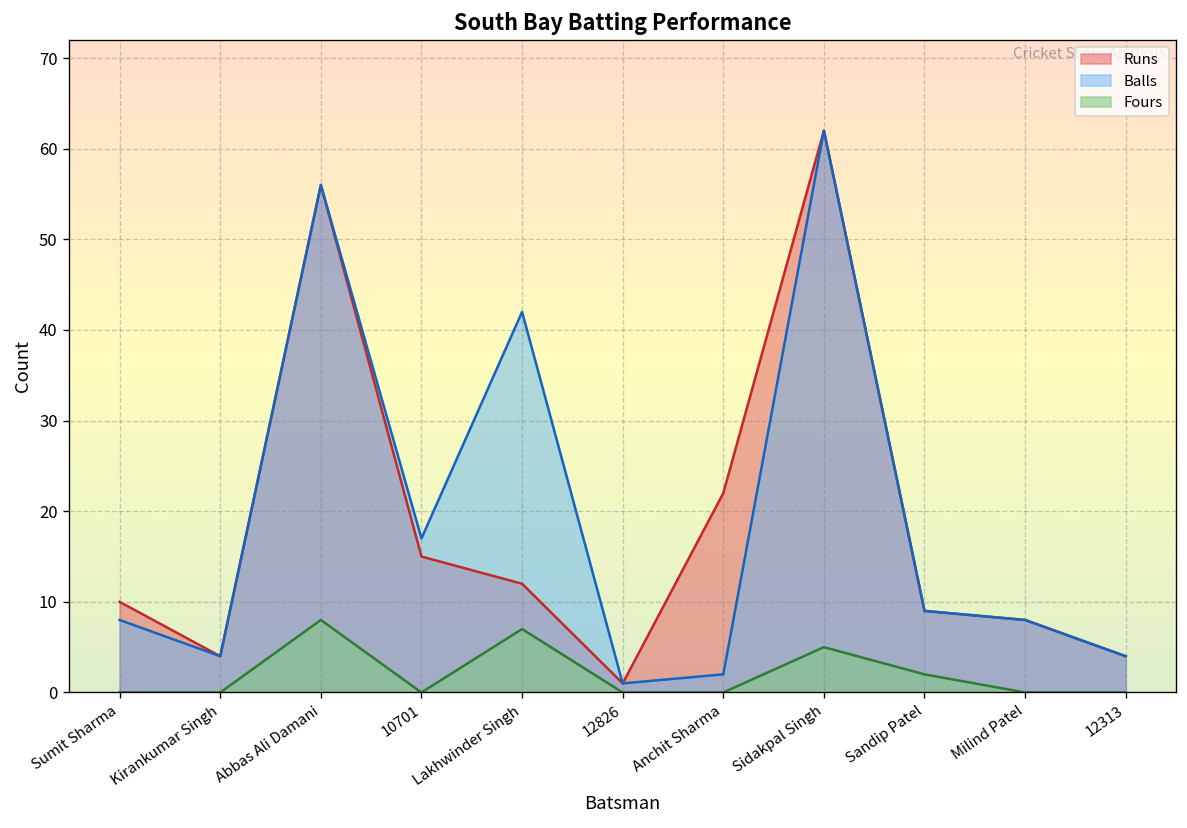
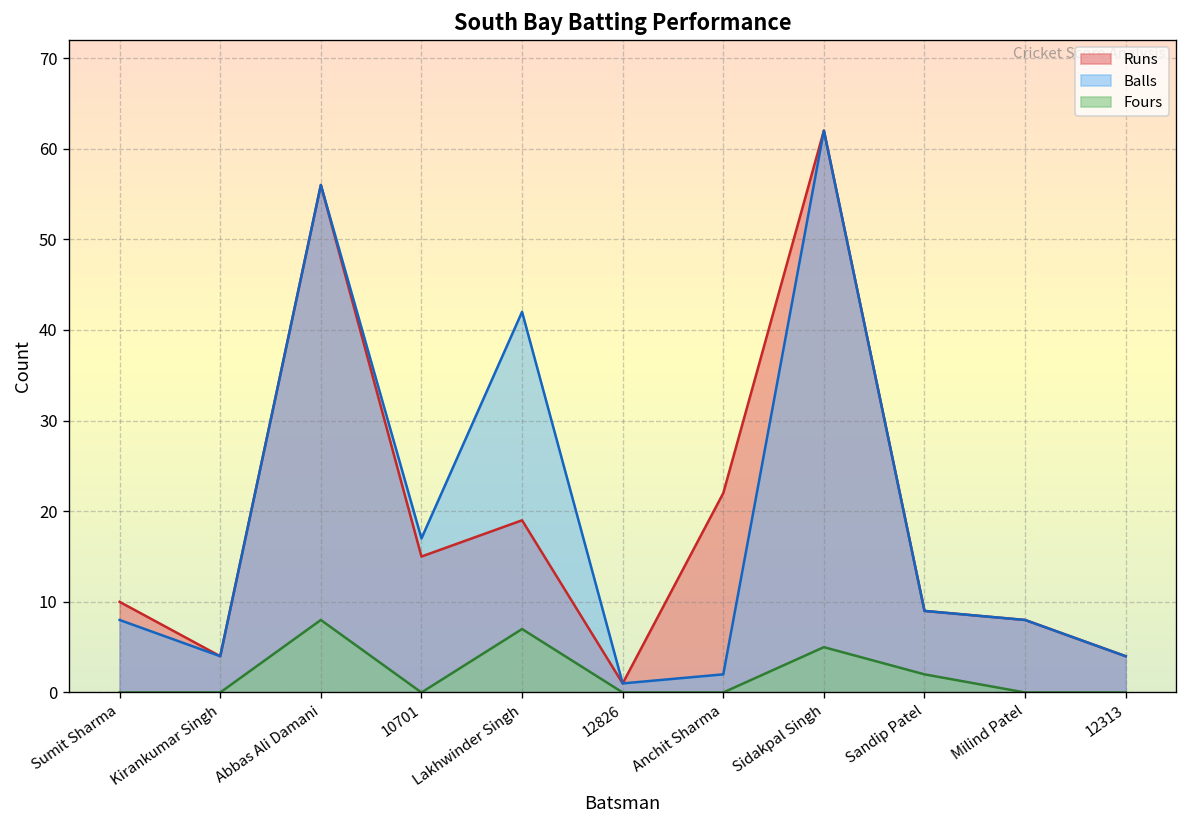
  {
    "Runs": {
      "Sumit Sharma": 10,
      "10701": 15,
-     "Lakhwinder Singh": 12,
+     "Lakhwinder Singh": 19,
      "Anchit Sharma": 22
    },
    "Balls": {
      "Sumit Sharma": 8,
      "10701": 17,
      "Lakhwinder Singh": 42,
      "Anchit Sharma": 2
    },
    "Fours": {
      "Sumit Sharma": 0,
      "Kirankumar Singh": 0,
      "Abbas Ali Damani": 8,
      "10701": 0,
      "Lakhwinder Singh": 7,
      "12826": 0,
      "Anchit Sharma": 0,
      "Sidakpal Singh": 5,
      "Sandip Patel": 2,
      "Milind Patel": 0,
      "12313": 0
    }
  }
